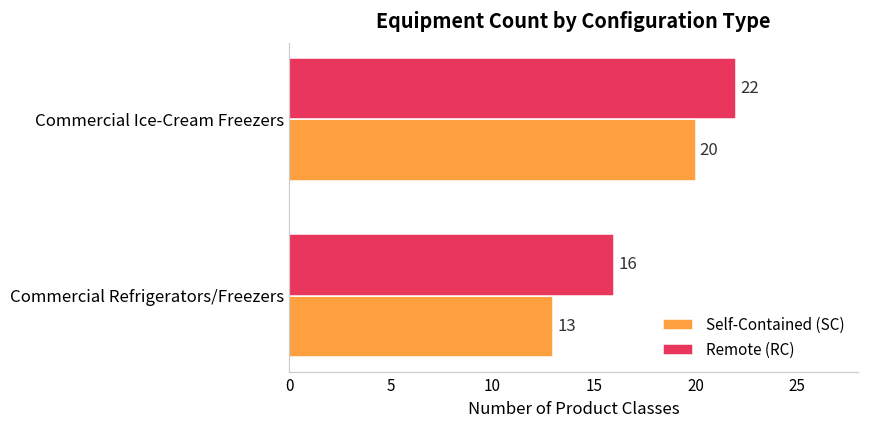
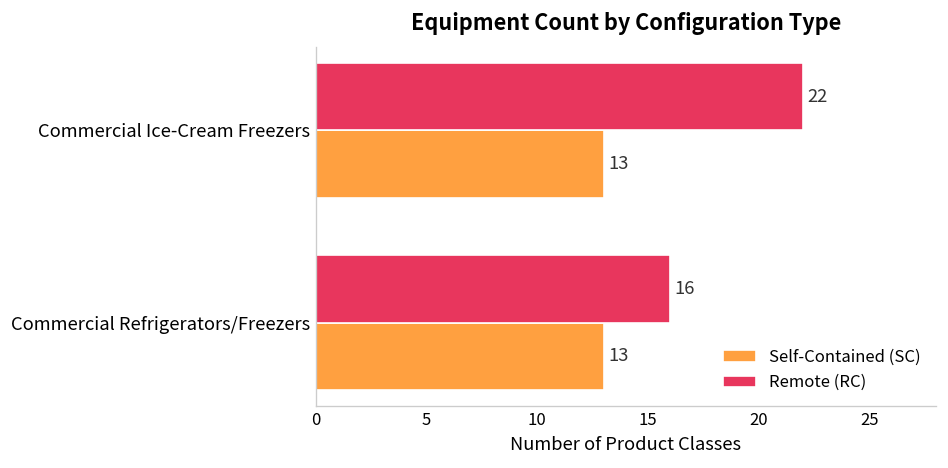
  {
    "Self-Contained (SC)": {
-     "Commercial Ice-Cream Freezers": 20,
+     "Commercial Ice-Cream Freezers": 13,
      "Commercial Refrigerators/Freezers": 13
    },
    "Remote (RC)": {
      "Commercial Ice-Cream Freezers": 22,
      "Commercial Refrigerators/Freezers": 16
    }
  }
